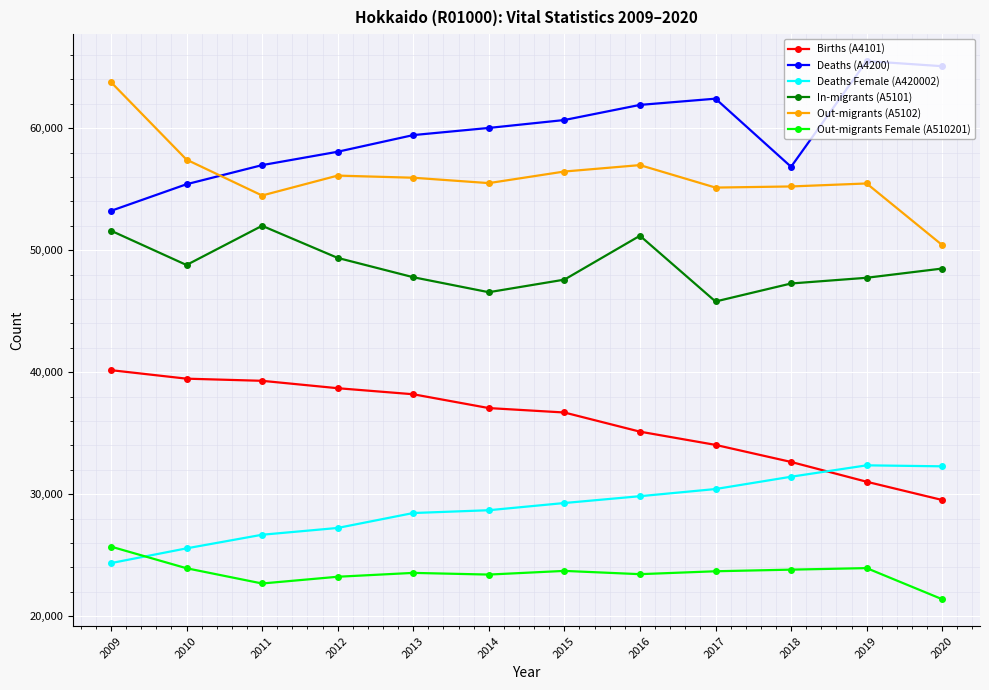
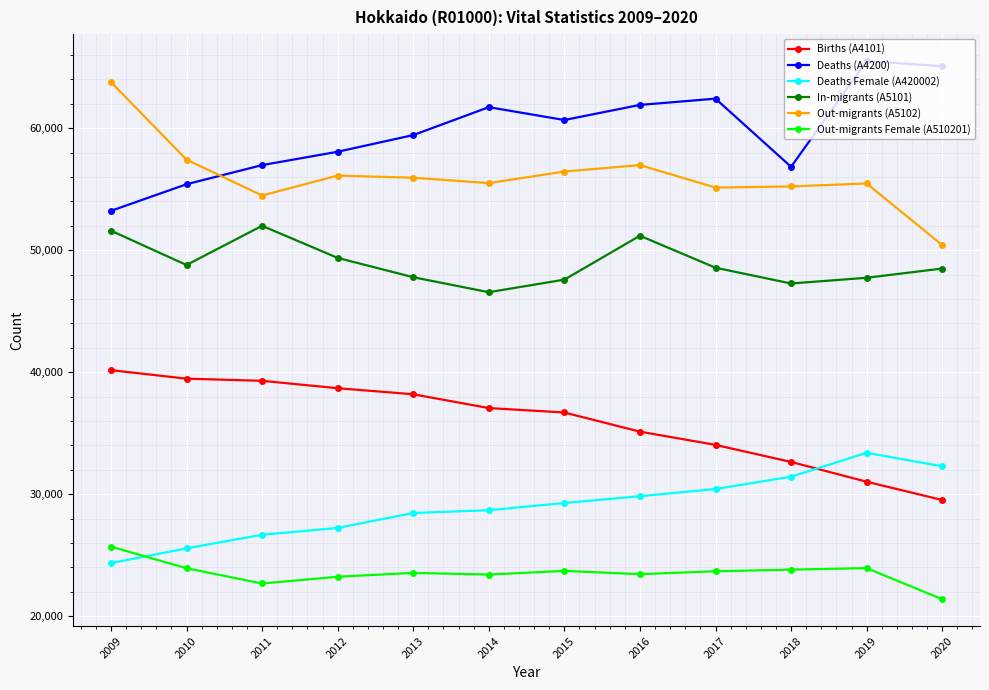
  {
    "Births (A4101)": {
      "2009": "40,200",
      "2010": "39,500",
      "2011": "39,300",
      "2012": "38,700",
      "2013": "38,200",
      "2014": "37,100",
      "2015": "36,700",
      "2016": "35,100",
      "2017": "34,000",
      "2018": "32,600",
      "2019": "31,000",
      "2020": "29,500"
    },
    "Deaths (A4200)": {
      "2009": "53,200",
      "2010": "55,400",
      "2011": "57,000",
      "2012": "58,100",
      "2013": "59,400",
-     "2014": "60,000",
+     "2014": "61,700",
      "2015": "60,700",
      "2016": "61,900",
      "2017": "62,400",
      "2018": "56,800"
    },
    "Deaths Female (A420002)": {
      "2009": "24,400",
      "2010": "25,600",
      "2011": "26,700",
      "2012": "27,200",
      "2013": "28,500",
      "2014": "28,700",
      "2015": "29,300",
      "2016": "29,800",
      "2017": "30,400",
      "2018": "31,400",
-     "2019": "32,400",
+     "2019": "33,400",
      "2020": "32,300"
    },
    "In-migrants (A5101)": {
      "2009": "51,600",
      "2010": "48,800",
      "2011": "52,000",
      "2012": "49,400",
      "2013": "47,800",
      "2014": "46,600",
      "2015": "47,600",
      "2016": "51,200",
-     "2017": "45,800",
+     "2017": "48,600",
      "2018": "47,300",
      "2019": "47,700",
      "2020": "48,500"
    },
    "Out-migrants (A5102)": {
      "2009": "63,800",
      "2010": "57,400",
      "2011": "54,500",
      "2012": "56,100",
      "2013": "55,900",
      "2014": "55,500",
      "2015": "56,400",
      "2016": "57,000",
      "2017": "55,100",
      "2018": "55,200",
      "2019": "55,500",
      "2020": "50,400"
    },
    "Out-migrants Female (A510201)": {
      "2009": "25,700",
      "2010": "23,900",
      "2011": "22,700",
      "2012": "23,200",
      "2013": "23,500",
      "2014": "23,400",
      "2015": "23,700",
      "2016": "23,400",
      "2017": "23,700",
      "2018": "23,800",
      "2019": "23,900",
      "2020": "21,400"
    }
  }
